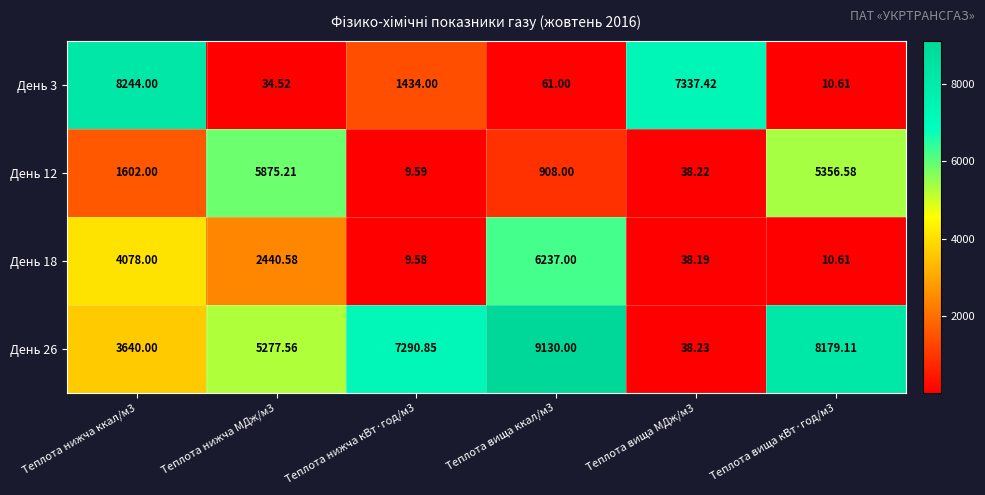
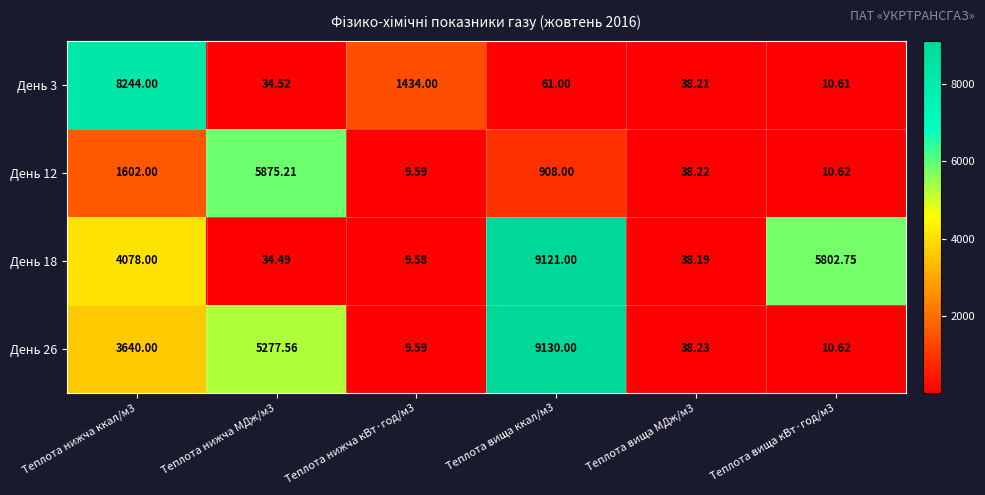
  {
    "День 3": {
      "Теплота нижча ккал/м3": 8244.00,
      "Теплота нижча МДж/м3": 34.52,
      "Теплота нижча кВт·год/м3": 1434.00,
      "Теплота вища ккал/м3": 61.00,
-     "Теплота вища МДж/м3": 7337.42,
+     "Теплота вища МДж/м3": 38.21,
      "Теплота вища кВт·год/м3": 10.61
    },
    "День 12": {
      "Теплота нижча ккал/м3": 1602.00,
      "Теплота нижча МДж/м3": 5875.21,
      "Теплота нижча кВт·год/м3": 9.59,
      "Теплота вища ккал/м3": 908.00,
      "Теплота вища МДж/м3": 38.22,
-     "Теплота вища кВт·год/м3": 5356.58
+     "Теплота вища кВт·год/м3": 10.62
    },
    "День 18": {
      "Теплота нижча ккал/м3": 4078.00,
-     "Теплота нижча МДж/м3": 2440.58,
+     "Теплота нижча МДж/м3": 34.49,
      "Теплота нижча кВт·год/м3": 9.58,
-     "Теплота вища ккал/м3": 6237.00,
+     "Теплота вища ккал/м3": 9121.00,
      "Теплота вища МДж/м3": 38.19,
-     "Теплота вища кВт·год/м3": 10.61
+     "Теплота вища кВт·год/м3": 5802.75
    },
    "День 26": {
      "Теплота нижча ккал/м3": 3640.00,
      "Теплота нижча МДж/м3": 5277.56,
-     "Теплота нижча кВт·год/м3": 7290.85,
+     "Теплота нижча кВт·год/м3": 9.59,
      "Теплота вища ккал/м3": 9130.00,
      "Теплота вища МДж/м3": 38.23,
-     "Теплота вища кВт·год/м3": 8179.11
+     "Теплота вища кВт·год/м3": 10.62
    }
  }
